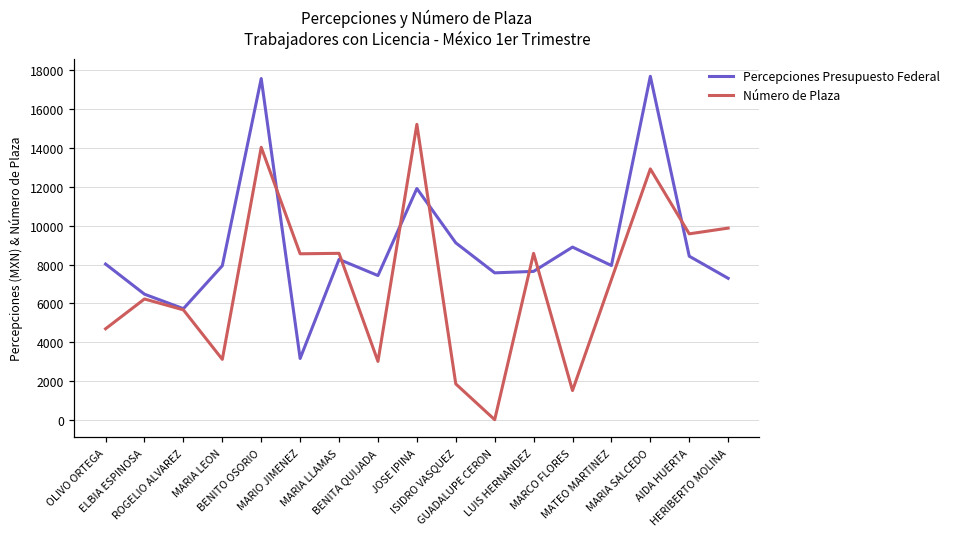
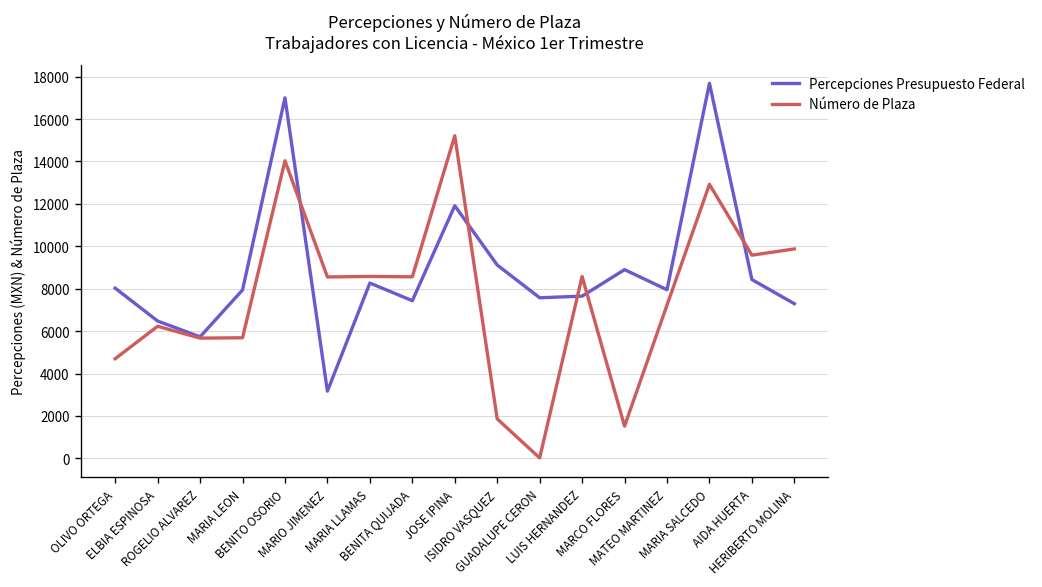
  {
    "Percepciones Presupuesto Federal": {
      "OLIVO ORTEGA": 8000,
      "ELBIA ESPINOSA": 6500,
      "MARIA LEON": 7900,
-     "BENITO OSORIO": 17600,
+     "BENITO OSORIO": 17000,
      "MARIO JIMENEZ": 3200,
      "MARIA LLAMAS": 8300,
      "BENITA QUIJADA": 7400,
      "JOSE IPINA": 11900,
      "ISIDRO VASQUEZ": 9100,
      "GUADALUPE CERON": 7600,
      "LUIS HERNANDEZ": 7600,
      "MARCO FLORES": 8900,
      "MATEO MARTINEZ": 8000,
      "MARIA SALCEDO": 17700,
      "AIDA HUERTA": 8400,
      "HERIBERTO MOLINA": 7300
    },
    "Número de Plaza": {
      "OLIVO ORTEGA": 4700,
      "ELBIA ESPINOSA": 6200,
-     "MARIA LEON": 3100,
+     "MARIA LEON": 5700,
      "BENITO OSORIO": 14000,
      "MARIO JIMENEZ": 8600,
      "MARIA LLAMAS": 8600,
-     "BENITA QUIJADA": 3000,
+     "BENITA QUIJADA": 8600,
      "JOSE IPINA": 15200,
      "ISIDRO VASQUEZ": 1900,
      "GUADALUPE CERON": 0,
      "LUIS HERNANDEZ": 8600,
      "MARCO FLORES": 1500,
      "MATEO MARTINEZ": 7200,
      "MARIA SALCEDO": 12900,
      "AIDA HUERTA": 9600,
      "HERIBERTO MOLINA": 9900
    }
  }
